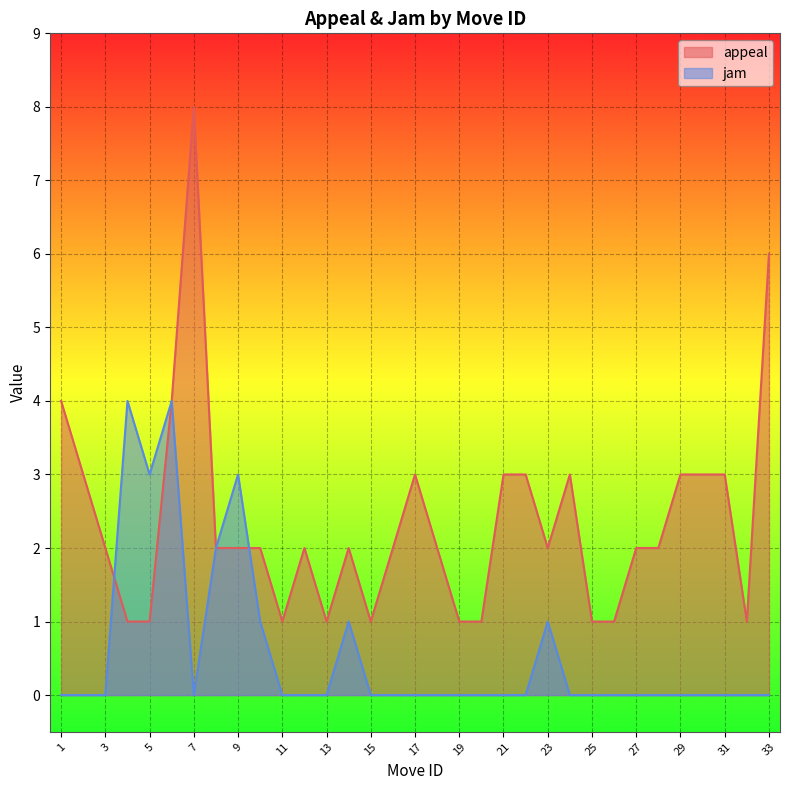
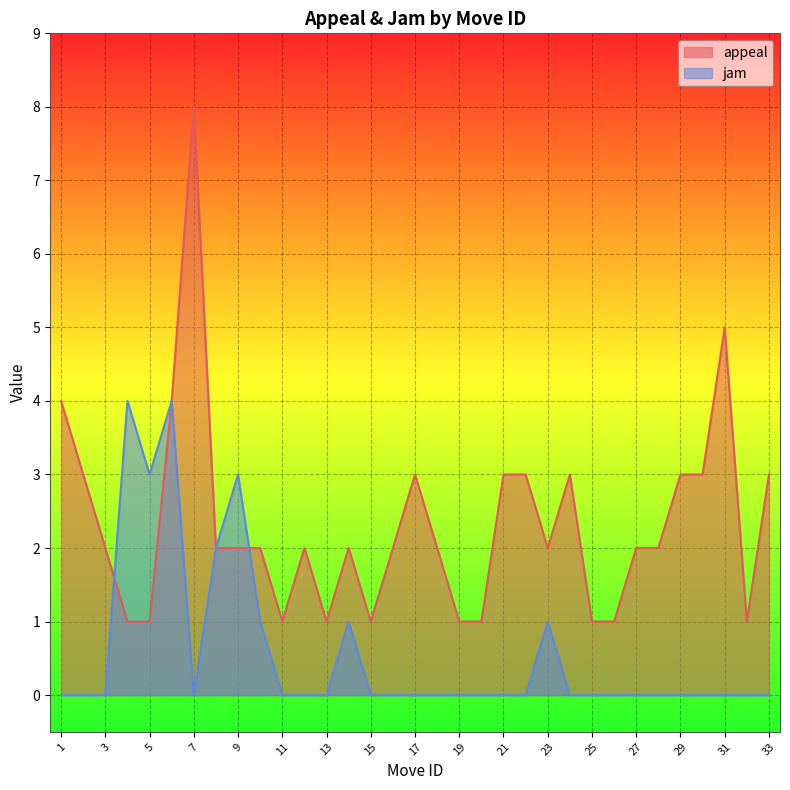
  {
    "appeal": {
      "1": 4,
      "3": 2,
      "5": 1,
      "7": 8,
      "9": 2,
      "11": 1,
      "13": 1,
      "15": 1,
      "17": 3,
      "19": 1,
      "21": 3,
      "23": 2,
      "25": 1,
      "27": 2,
      "29": 3,
-     "31": 3,
-     "33": 6
+     "31": 5,
+     "33": 3
    },
    "jam": {
      "1": 0,
      "3": 0,
      "5": 3,
      "7": 0,
      "9": 3,
      "11": 0,
      "13": 0,
      "15": 0,
      "17": 0,
      "19": 0,
      "21": 0,
      "23": 1,
      "25": 0,
      "27": 0,
      "29": 0,
      "31": 0,
      "33": 0
    }
  }
